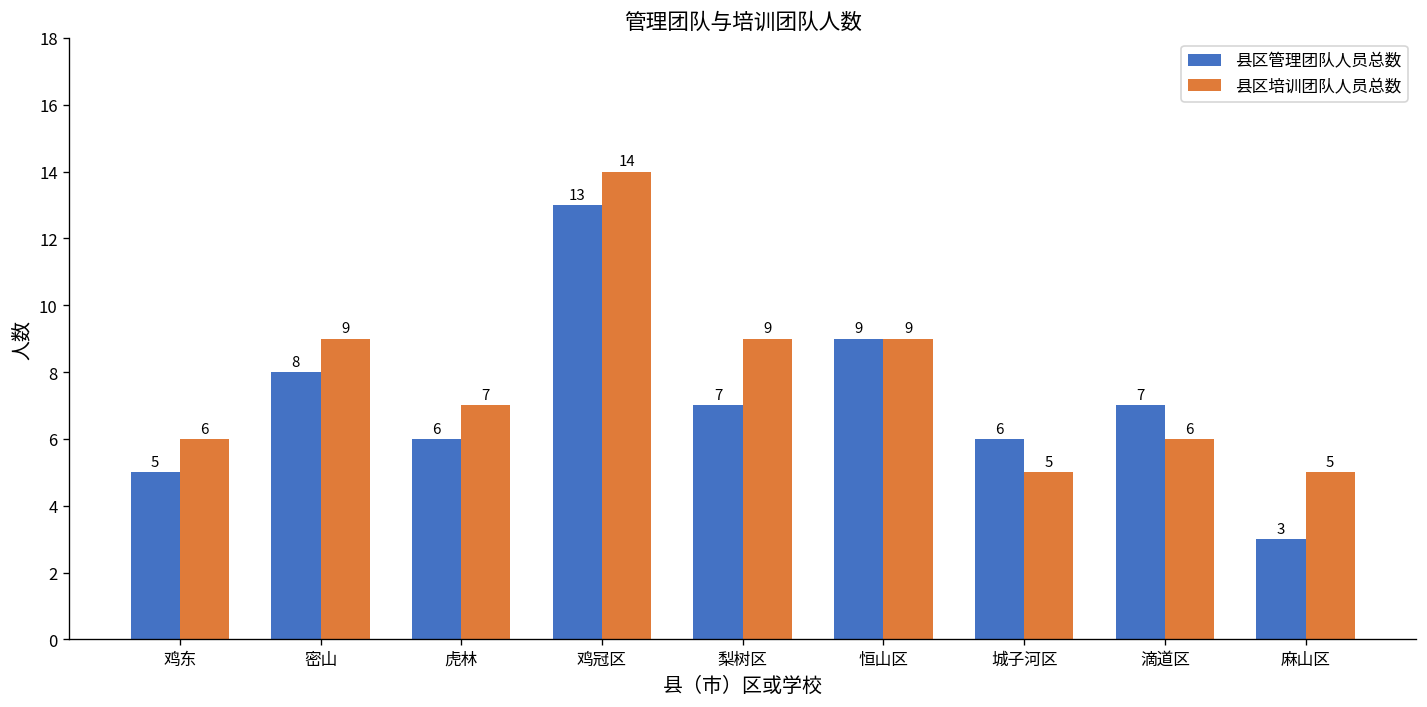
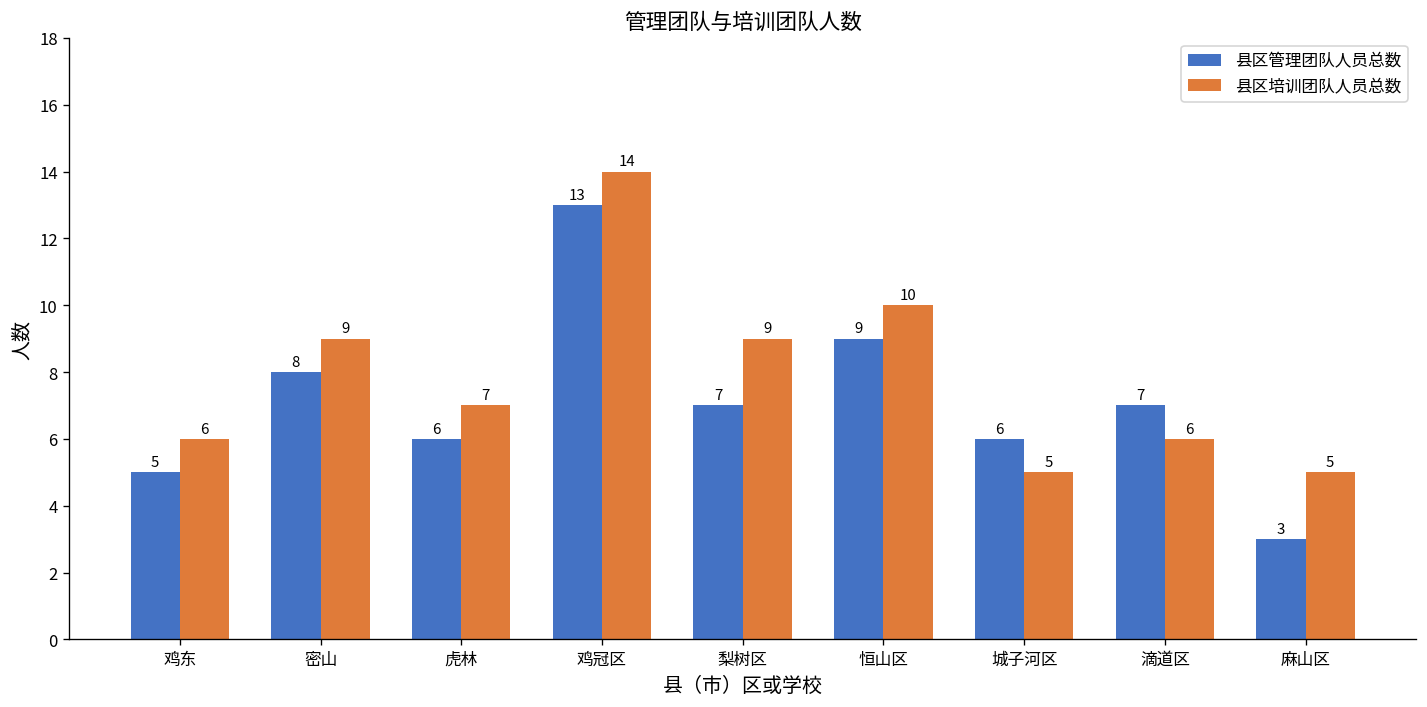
  {
    "县区管理团队人员总数": {
      "鸡东": 5,
      "密山": 8,
      "虎林": 6,
      "鸡冠区": 13,
      "梨树区": 7,
      "恒山区": 9,
      "城子河区": 6,
      "滴道区": 7,
      "麻山区": 3
    },
    "县区培训团队人员总数": {
      "鸡东": 6,
      "密山": 9,
      "虎林": 7,
      "鸡冠区": 14,
      "梨树区": 9,
-     "恒山区": 9,
+     "恒山区": 10,
      "城子河区": 5,
      "滴道区": 6,
      "麻山区": 5
    }
  }
